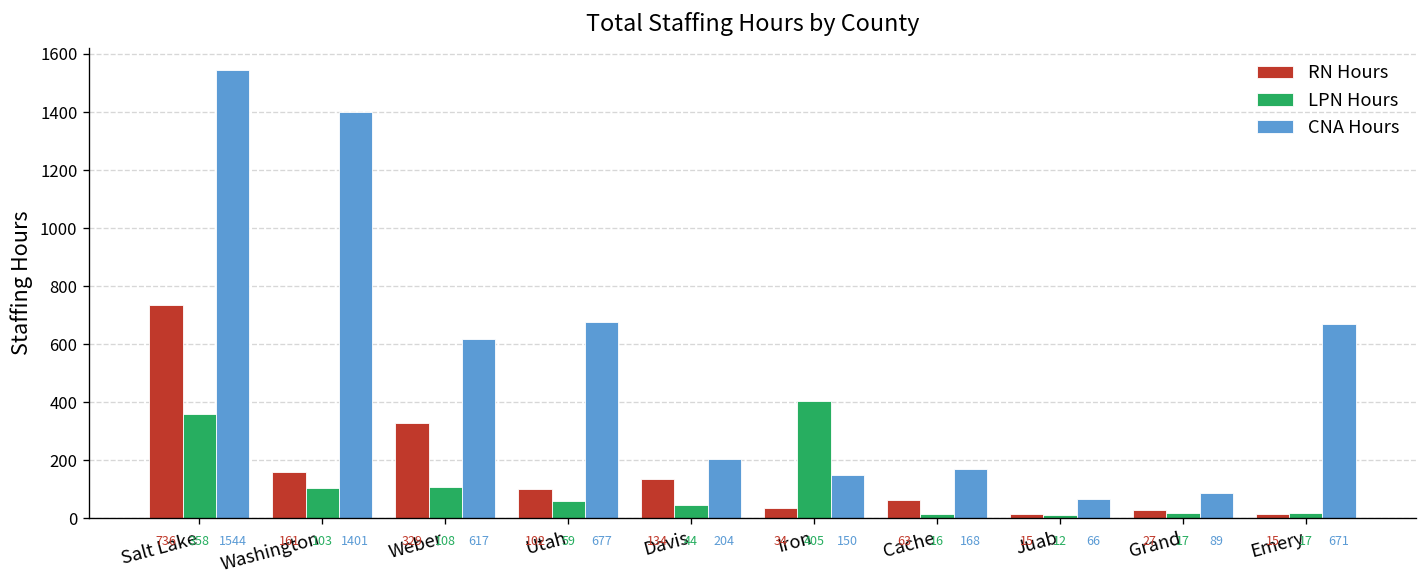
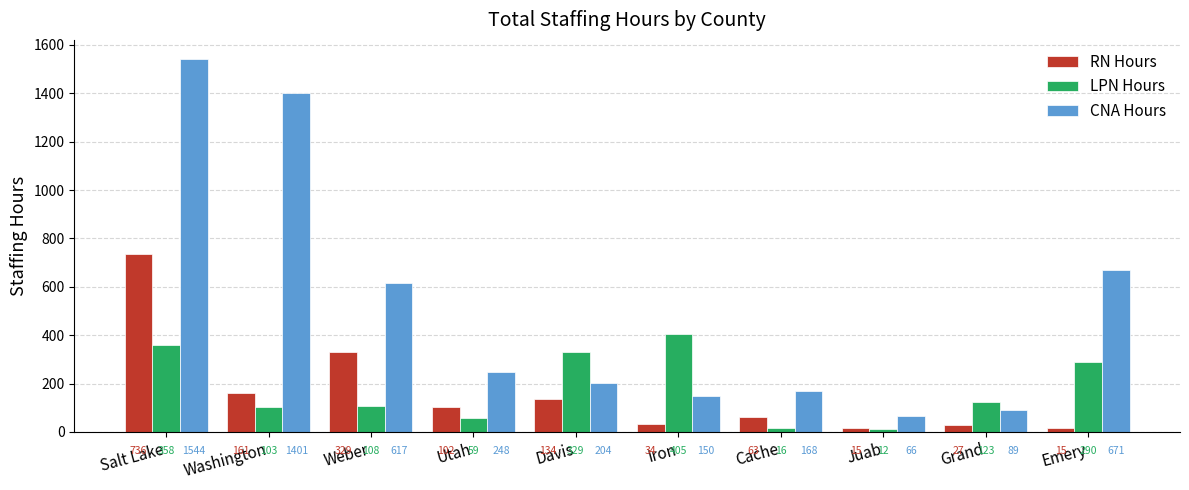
  {
    "RN Hours": {
      "Iron": 34,
      "Juab": 15,
      "Grand": 27,
      "Emery": 15
    },
    "LPN Hours": {
-     "Davis": 44,
+     "Davis": 329,
      "Cache": 16,
      "Juab": 12,
-     "Grand": 17,
-     "Emery": 17
+     "Grand": 123,
+     "Emery": 290
    },
    "CNA Hours": {
-     "Utah": 677
+     "Utah": 248
    }
  }
